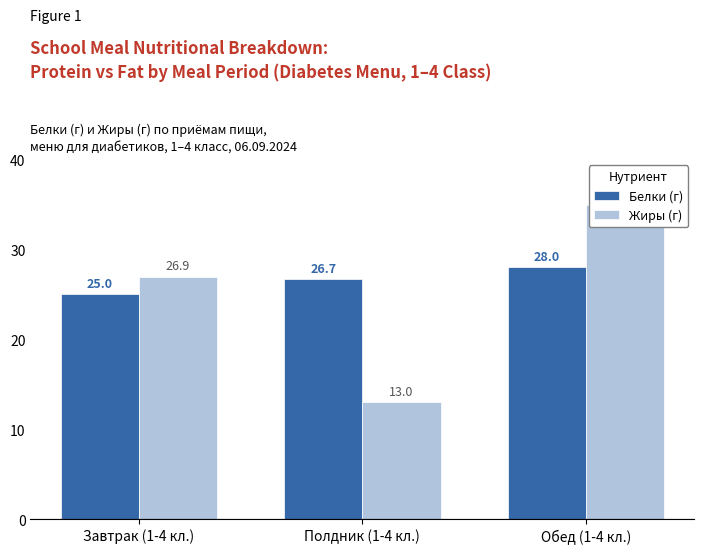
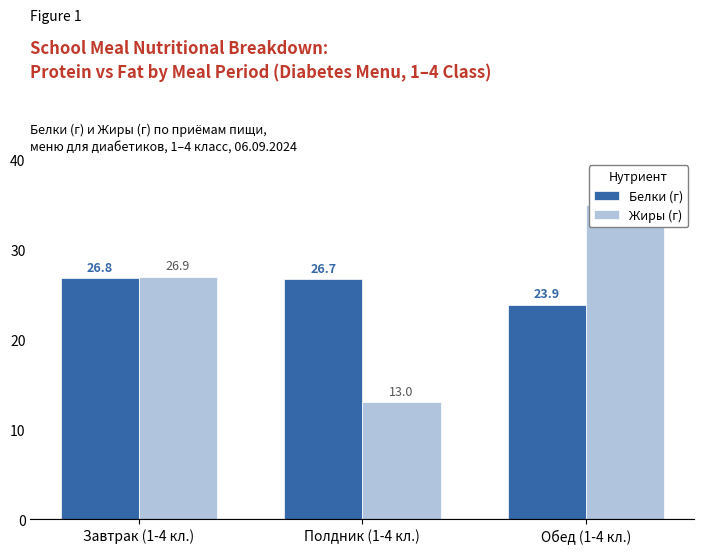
  {
    "Белки (г)": {
-     "Завтрак (1-4 кл.)": 25.0,
+     "Завтрак (1-4 кл.)": 26.8,
      "Полдник (1-4 кл.)": 26.7,
-     "Обед (1-4 кл.)": 28.0
+     "Обед (1-4 кл.)": 23.9
    },
    "Жиры (г)": {
      "Завтрак (1-4 кл.)": 26.9,
      "Полдник (1-4 кл.)": 13.0
    }
  }
